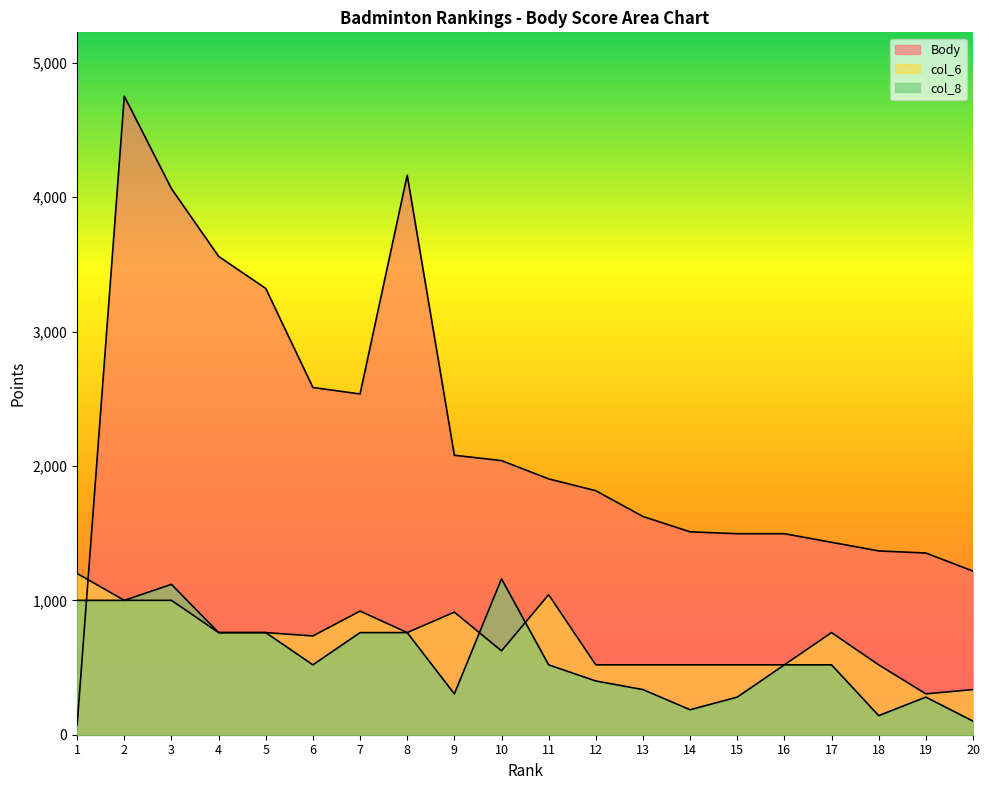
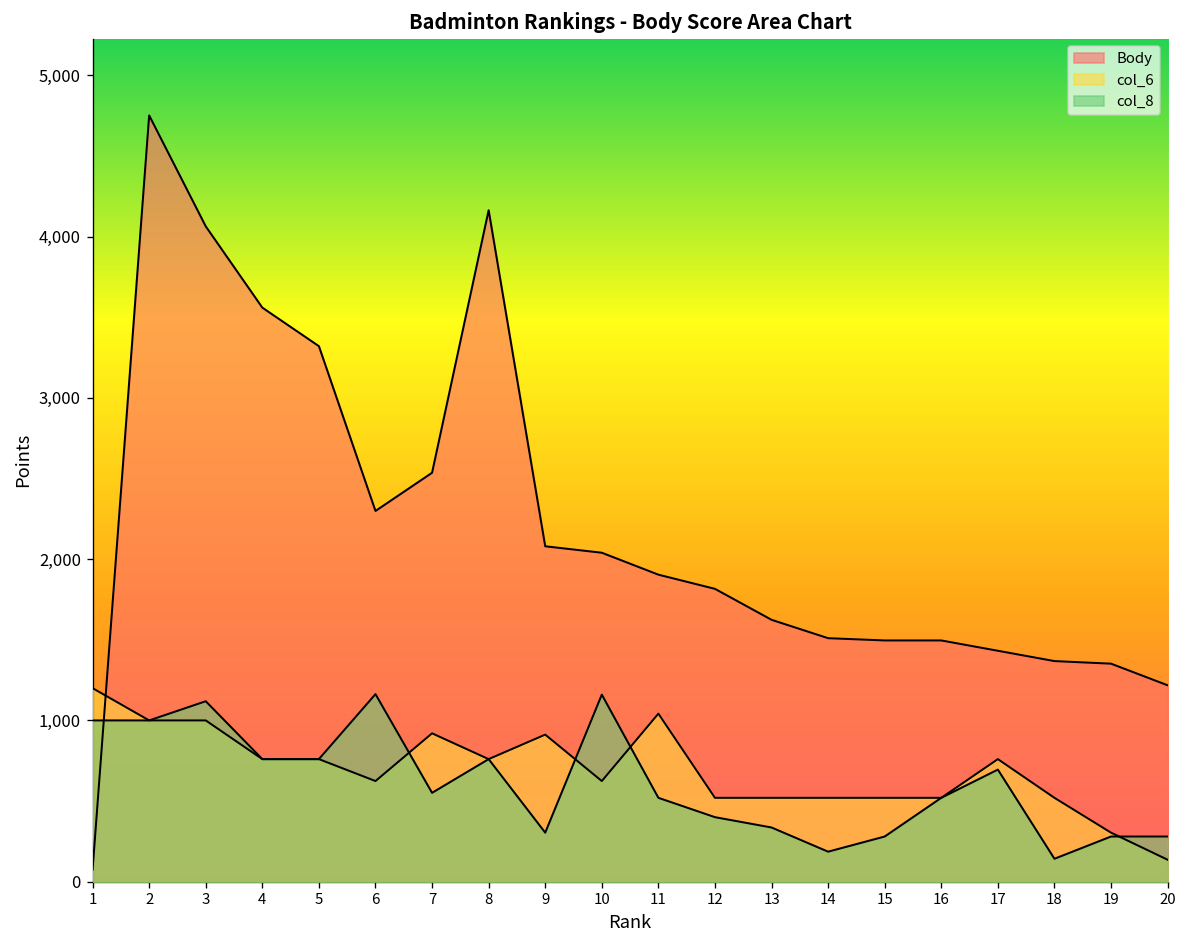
  {
    "Body": {
      "1": "70",
      "2": "4,750",
      "3": "4,060",
      "4": "3,560",
      "5": "3,320",
-     "6": "2,580",
+     "6": "2,300",
      "7": "2,540",
      "8": "4,160",
      "9": "2,080",
      "10": "2,040",
      "11": "1,900",
      "12": "1,820",
      "13": "1,620",
      "14": "1,510",
      "15": "1,500",
      "16": "1,500",
      "17": "1,430",
      "18": "1,370",
      "19": "1,350",
      "20": "1,220"
    },
    "col_6": {
      "1": "1,200",
      "3": "1,000",
-     "6": "740",
+     "6": "620",
      "7": "920",
      "9": "910",
      "10": "620",
      "11": "1,040",
      "12": "520",
      "13": "520",
      "14": "520",
      "15": "520",
      "17": "760",
      "18": "520",
      "19": "300",
-     "20": "340"
+     "20": "140"
    },
    "col_8": {
      "1": "1,000",
      "3": "1,120",
-     "6": "520",
-     "7": "760",
+     "6": "1,160",
+     "7": "550",
      "9": "300",
      "10": "1,160",
      "11": "520",
      "12": "400",
      "13": "340",
      "14": "190",
      "15": "280",
-     "17": "520",
+     "17": "700",
      "18": "140",
      "19": "280",
-     "20": "100"
+     "20": "280"
    }
  }
